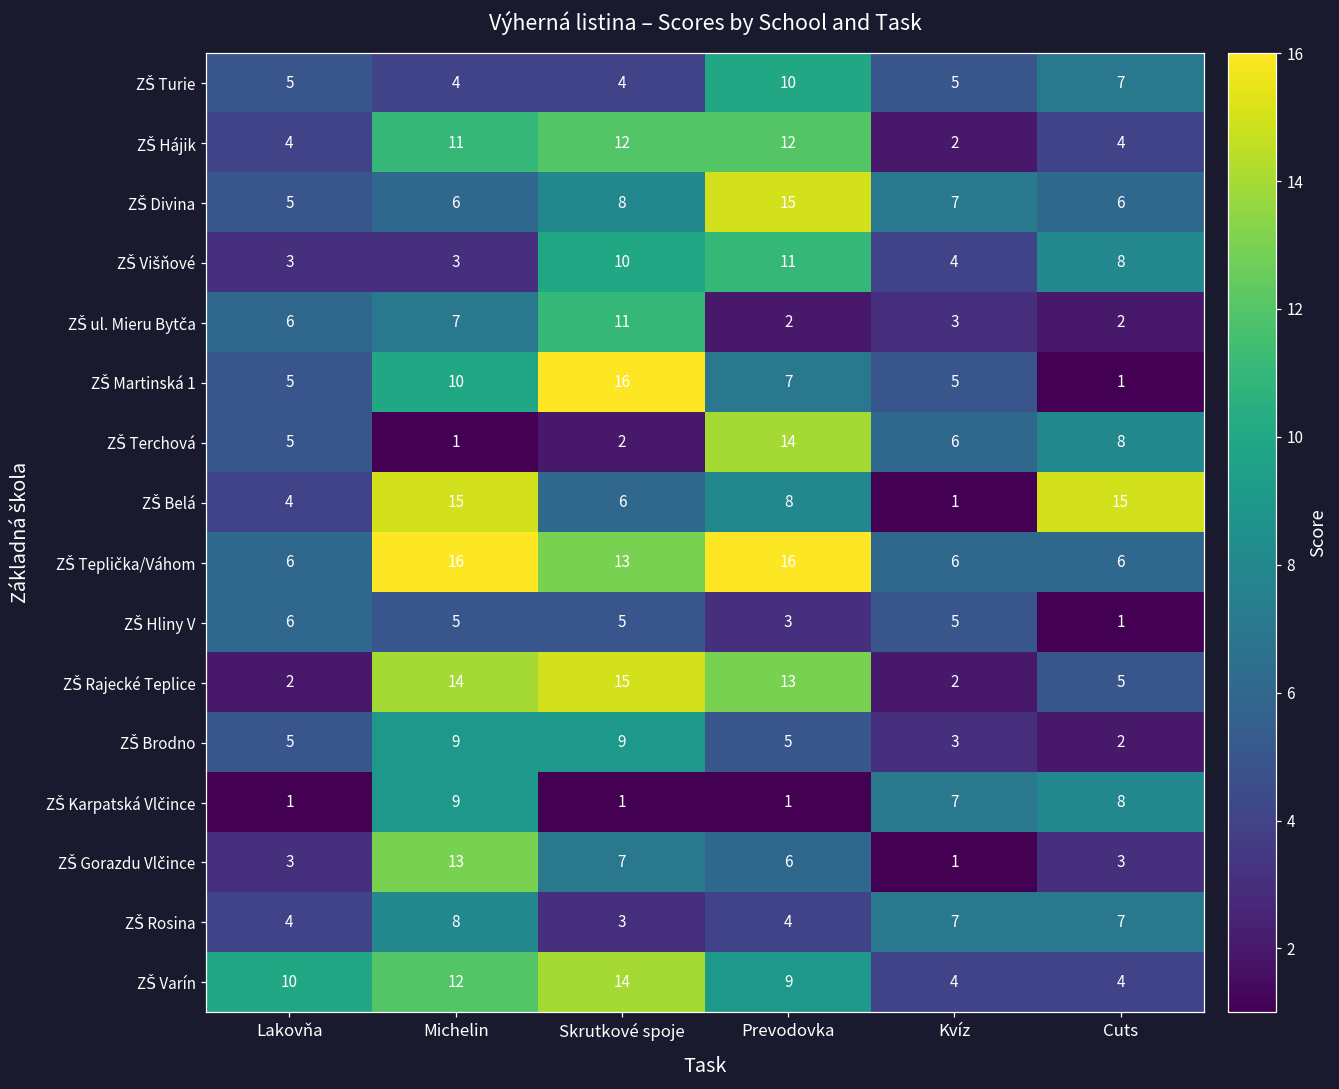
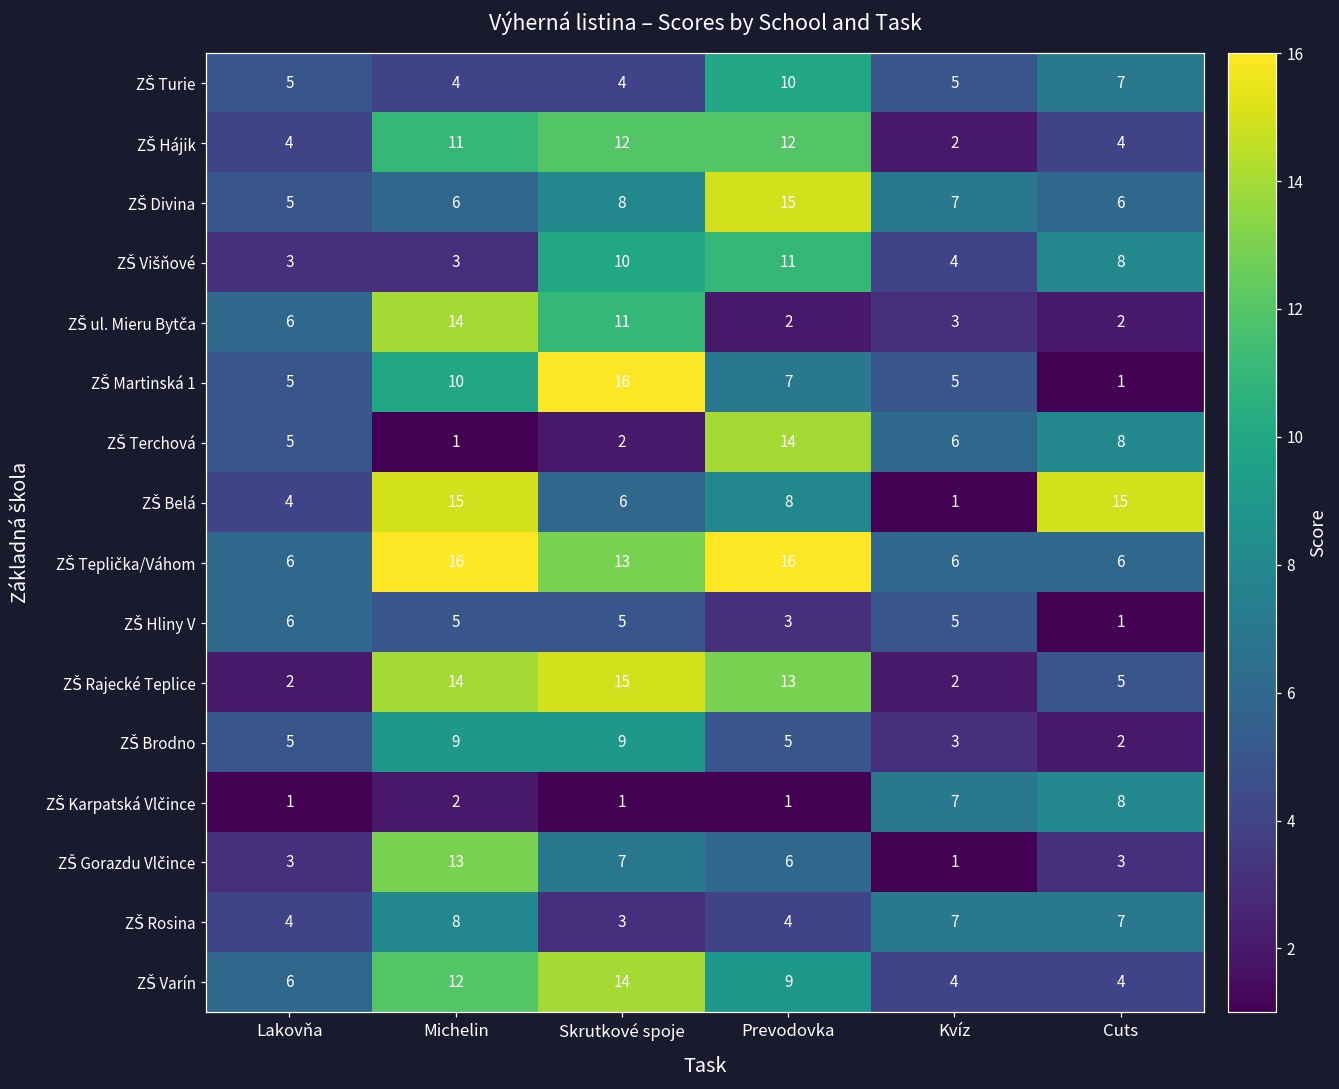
  {
    "ZŠ Turie": {
      "Lakovňa": 5,
      "Michelin": 4,
      "Skrutkové spoje": 4,
      "Prevodovka": 10,
      "Kvíz": 5,
      "Cuts": 7
    },
    "ZŠ Hájik": {
      "Lakovňa": 4,
      "Michelin": 11,
      "Skrutkové spoje": 12,
      "Prevodovka": 12,
      "Kvíz": 2,
      "Cuts": 4
    },
    "ZŠ Divina": {
      "Lakovňa": 5,
      "Michelin": 6,
      "Skrutkové spoje": 8,
      "Prevodovka": 15,
      "Kvíz": 7,
      "Cuts": 6
    },
    "ZŠ Višňové": {
      "Lakovňa": 3,
      "Michelin": 3,
      "Skrutkové spoje": 10,
      "Prevodovka": 11,
      "Kvíz": 4,
      "Cuts": 8
    },
    "ZŠ ul. Mieru Bytča": {
      "Lakovňa": 6,
-     "Michelin": 7,
+     "Michelin": 14,
      "Skrutkové spoje": 11,
      "Prevodovka": 2,
      "Kvíz": 3,
      "Cuts": 2
    },
    "ZŠ Martinská 1": {
      "Lakovňa": 5,
      "Michelin": 10,
      "Skrutkové spoje": 16,
      "Prevodovka": 7,
      "Kvíz": 5,
      "Cuts": 1
    },
    "ZŠ Terchová": {
      "Lakovňa": 5,
      "Michelin": 1,
      "Skrutkové spoje": 2,
      "Prevodovka": 14,
      "Kvíz": 6,
      "Cuts": 8
    },
    "ZŠ Belá": {
      "Lakovňa": 4,
      "Michelin": 15,
      "Skrutkové spoje": 6,
      "Prevodovka": 8,
      "Kvíz": 1,
      "Cuts": 15
    },
    "ZŠ Teplička/Váhom": {
      "Lakovňa": 6,
      "Michelin": 16,
      "Skrutkové spoje": 13,
      "Prevodovka": 16,
      "Kvíz": 6,
      "Cuts": 6
    },
    "ZŠ Hliny V": {
      "Lakovňa": 6,
      "Michelin": 5,
      "Skrutkové spoje": 5,
      "Prevodovka": 3,
      "Kvíz": 5,
      "Cuts": 1
    },
    "ZŠ Rajecké Teplice": {
      "Lakovňa": 2,
      "Michelin": 14,
      "Skrutkové spoje": 15,
      "Prevodovka": 13,
      "Kvíz": 2,
      "Cuts": 5
    },
    "ZŠ Brodno": {
      "Lakovňa": 5,
      "Michelin": 9,
      "Skrutkové spoje": 9,
      "Prevodovka": 5,
      "Kvíz": 3,
      "Cuts": 2
    },
    "ZŠ Karpatská Vlčince": {
      "Lakovňa": 1,
-     "Michelin": 9,
+     "Michelin": 2,
      "Skrutkové spoje": 1,
      "Prevodovka": 1,
      "Kvíz": 7,
      "Cuts": 8
    },
    "ZŠ Gorazdu Vlčince": {
      "Lakovňa": 3,
      "Michelin": 13,
      "Skrutkové spoje": 7,
      "Prevodovka": 6,
      "Kvíz": 1,
      "Cuts": 3
    },
    "ZŠ Rosina": {
      "Lakovňa": 4,
      "Michelin": 8,
      "Skrutkové spoje": 3,
      "Prevodovka": 4,
      "Kvíz": 7,
      "Cuts": 7
    },
    "ZŠ Varín": {
-     "Lakovňa": 10,
+     "Lakovňa": 6,
      "Michelin": 12,
      "Skrutkové spoje": 14,
      "Prevodovka": 9,
      "Kvíz": 4,
      "Cuts": 4
    }
  }
